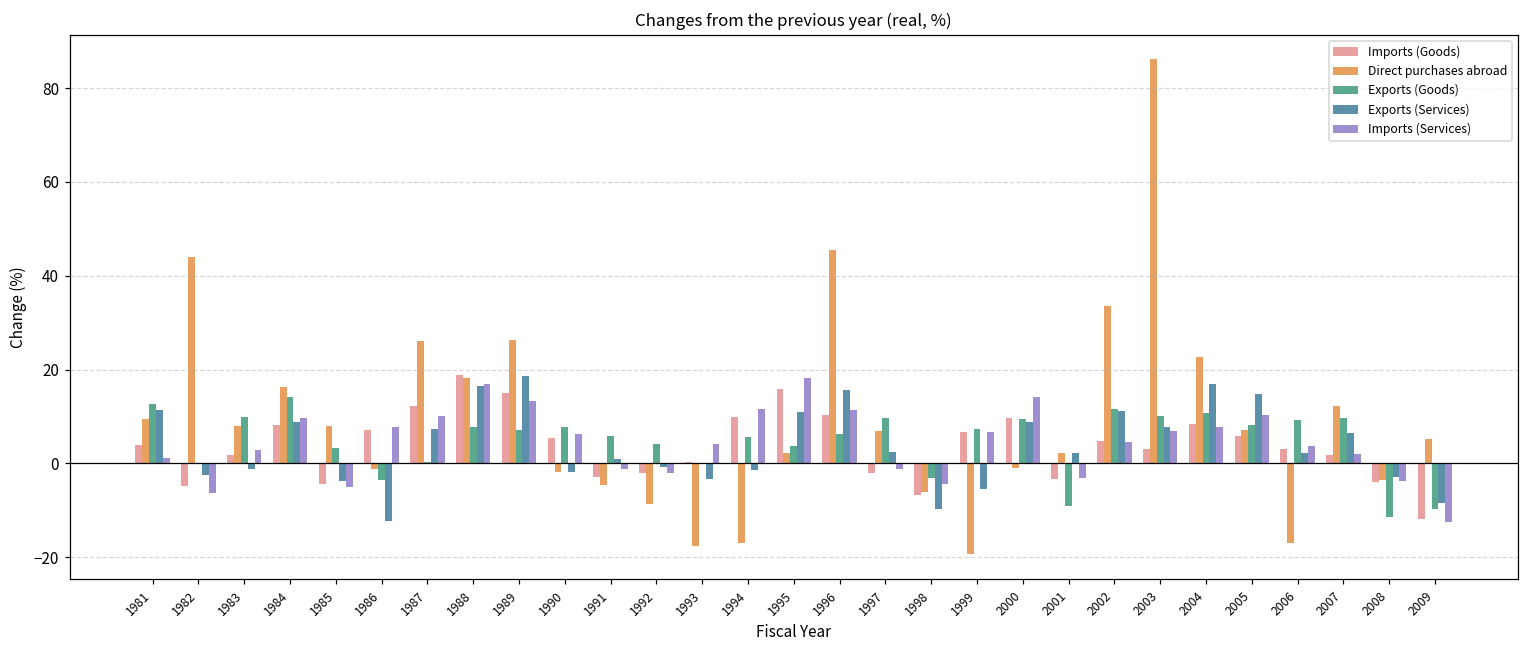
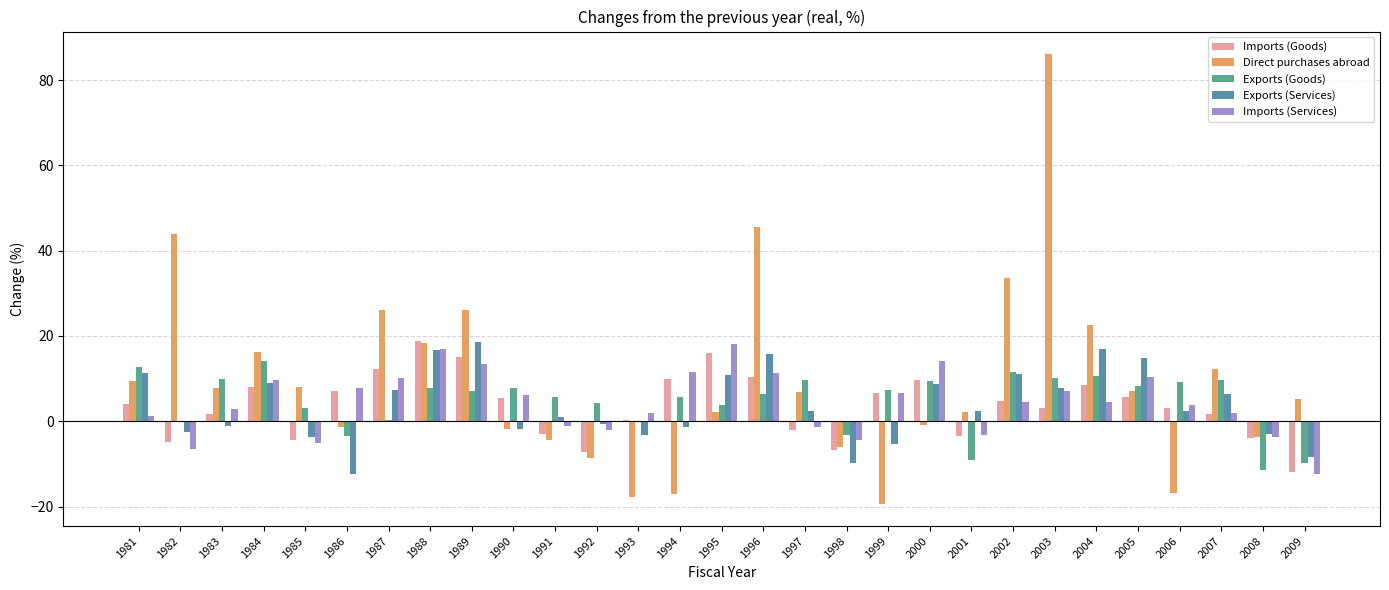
  {
    "Imports (Goods)": {
      "1981": 4,
      "1982": -5,
      "1983": 2,
      "1984": 8,
      "1985": -4,
      "1986": 7,
      "1987": 12,
      "1988": 19,
      "1989": 15,
      "1990": 5,
      "1991": -3,
-     "1992": -2,
+     "1992": -7,
      "1994": 10,
      "1995": 16,
      "1996": 10,
      "1997": -2,
      "1998": -7,
      "1999": 7,
      "2000": 10,
      "2001": -3,
      "2002": 5,
      "2003": 3,
      "2004": 9,
      "2005": 6,
      "2006": 3,
      "2007": 2,
      "2008": -4,
      "2009": -12
    },
    "Direct purchases abroad": {
      "1981": 9,
      "1982": 44,
      "1983": 8,
      "1984": 16,
      "1985": 8,
      "1986": -1,
      "1987": 26,
      "1988": 18,
      "1989": 26,
      "1990": -2,
      "1991": -5,
      "1992": -9,
      "1993": -18,
      "1994": -17,
      "1995": 2,
      "1996": 46,
      "1997": 7,
      "1998": -6,
      "1999": -19,
      "2000": -1,
      "2001": 2,
      "2002": 34,
      "2003": 86,
      "2004": 23,
      "2005": 7,
      "2006": -17,
      "2007": 12,
      "2008": -4,
      "2009": 5
    },
    "Imports (Services)": {
      "1981": 1,
      "1982": -6,
      "1983": 3,
      "1984": 10,
      "1985": -5,
      "1986": 8,
      "1987": 10,
      "1988": 17,
      "1989": 13,
      "1990": 6,
      "1991": -1,
      "1992": -2,
-     "1993": 4,
+     "1993": 2,
      "1994": 12,
      "1995": 18,
      "1996": 11,
      "1997": -1,
      "1998": -4,
      "1999": 7,
      "2000": 14,
      "2001": -3,
      "2002": 5,
      "2003": 7,
-     "2004": 8,
+     "2004": 5,
      "2005": 10,
      "2006": 4,
      "2007": 2,
      "2008": -4,
      "2009": -12
    }
  }
